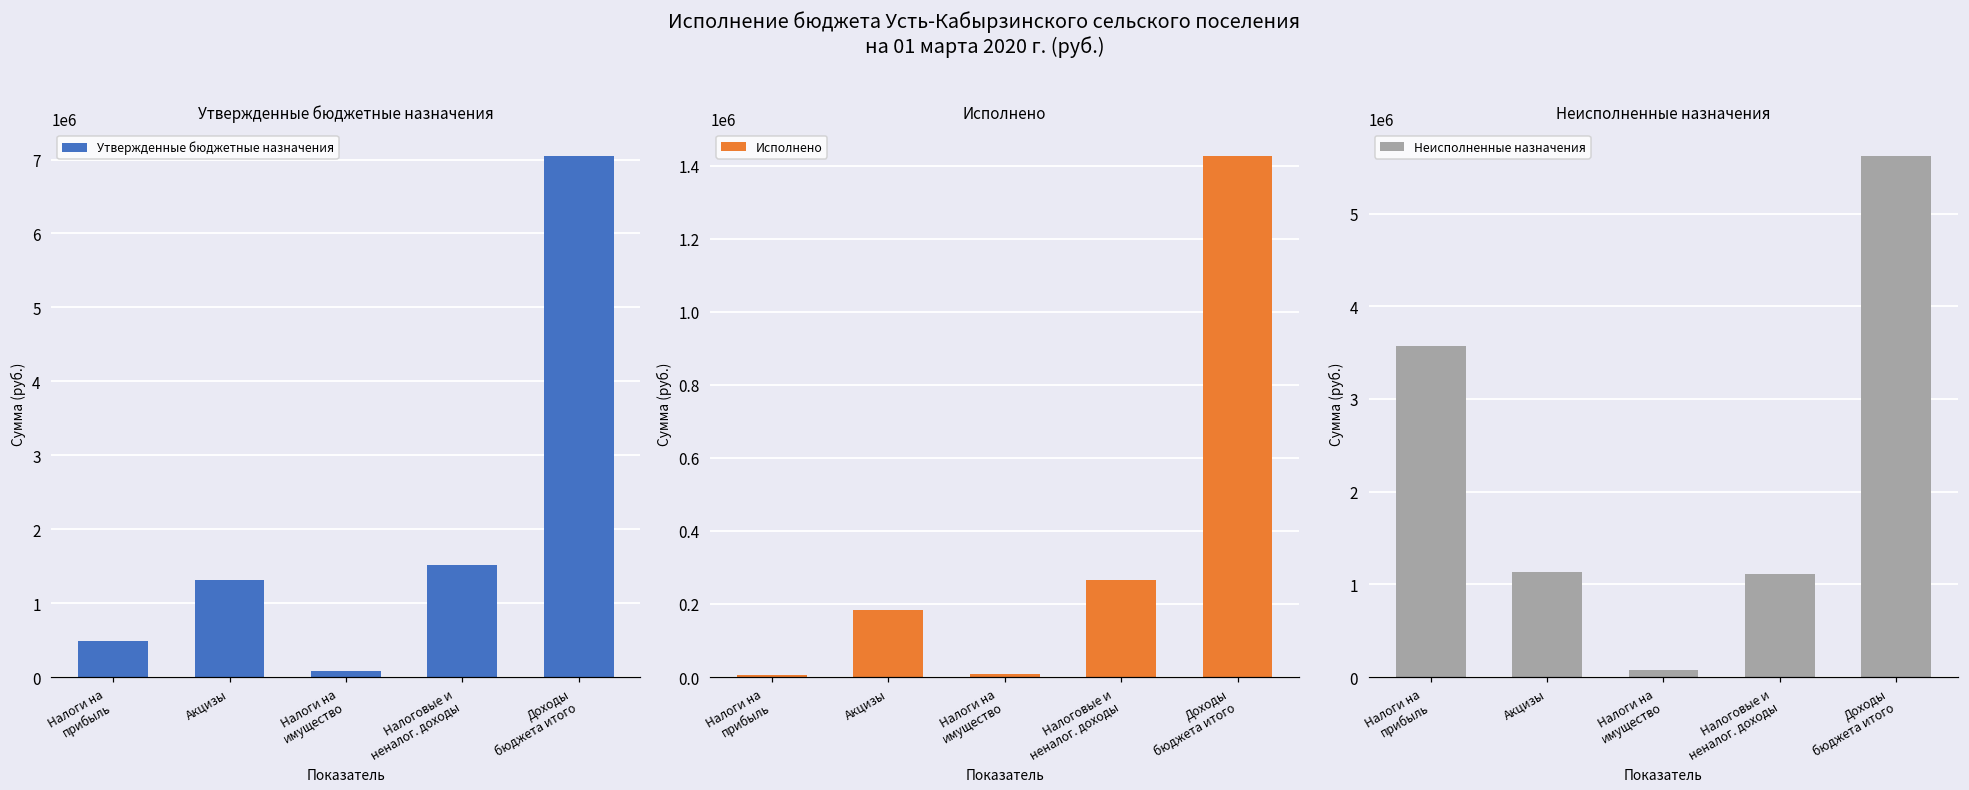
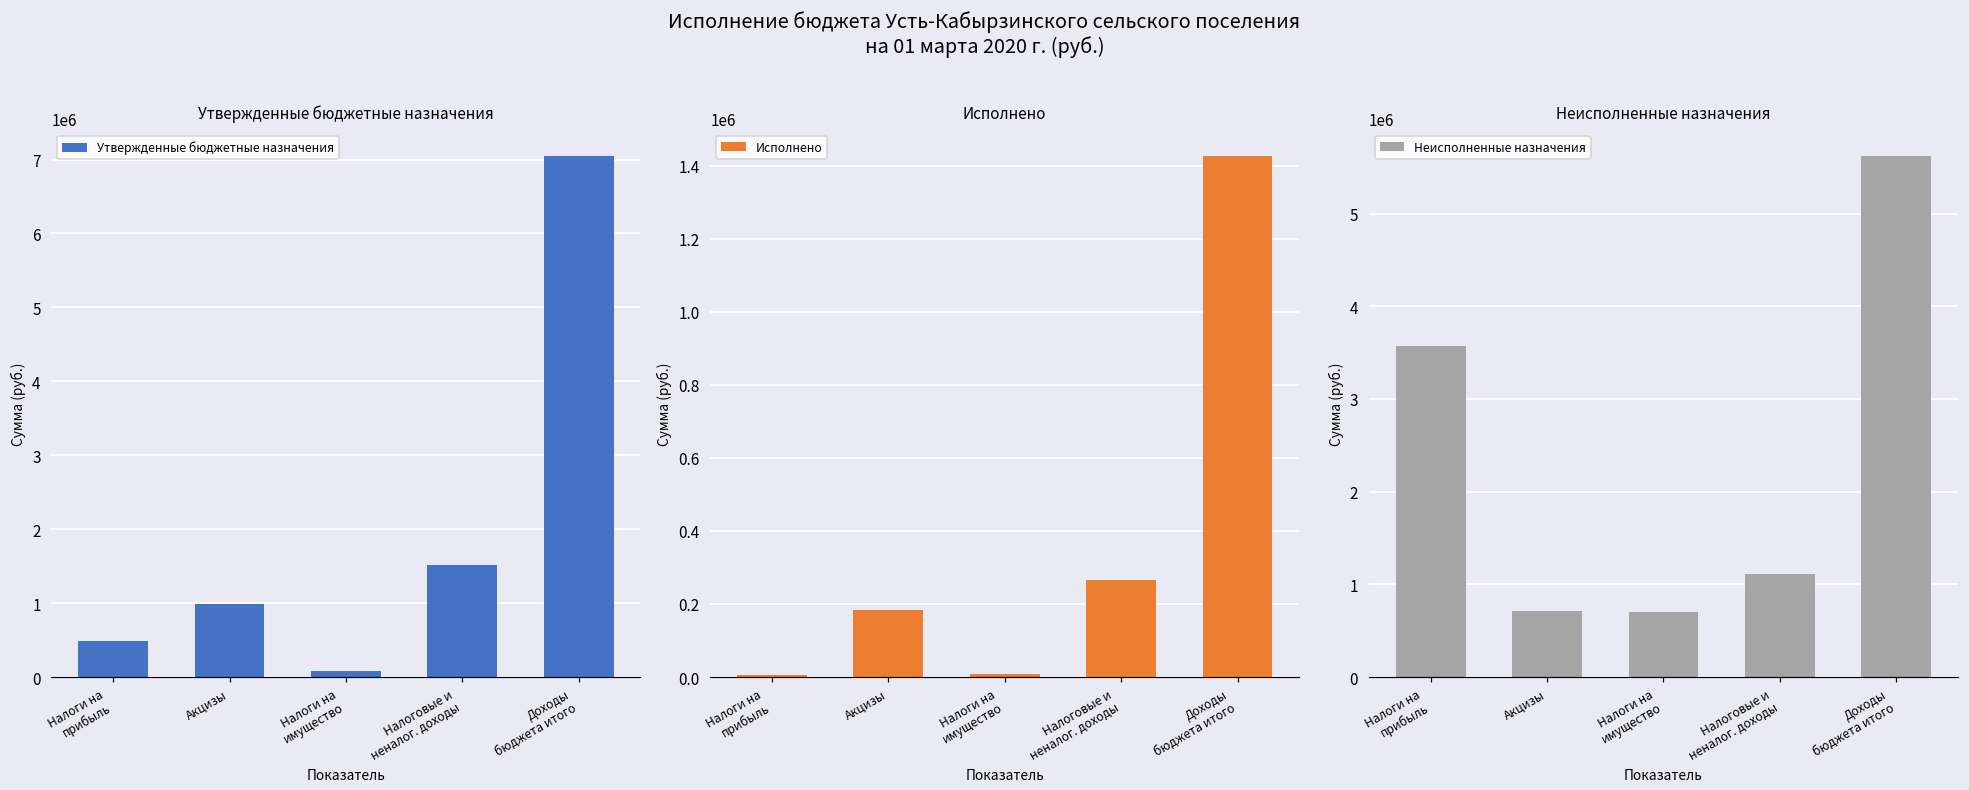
  {
    "Утвержденные бюджетные назначения": {
      "Налоги на прибыль": 500000,
-     "Акцизы": 1300000,
+     "Акцизы": 1000000,
      "Налоги на имущество": 100000,
      "Налоговые и неналог. доходы": 1500000,
      "Доходы бюджета итого": 7000000
    },
    "Исполнено": {
      "Акцизы": 180000,
      "Налоги на имущество": 10000,
      "Налоговые и неналог. доходы": 270000,
      "Доходы бюджета итого": 1430000
    },
    "Неисполненные назначения": {
      "Налоги на прибыль": 3600000,
-     "Акцизы": 1100000,
-     "Налоги на имущество": 100000,
+     "Акцизы": 700000,
+     "Налоги на имущество": 700000,
      "Налоговые и неналог. доходы": 1100000,
      "Доходы бюджета итого": 5600000
    }
  }
